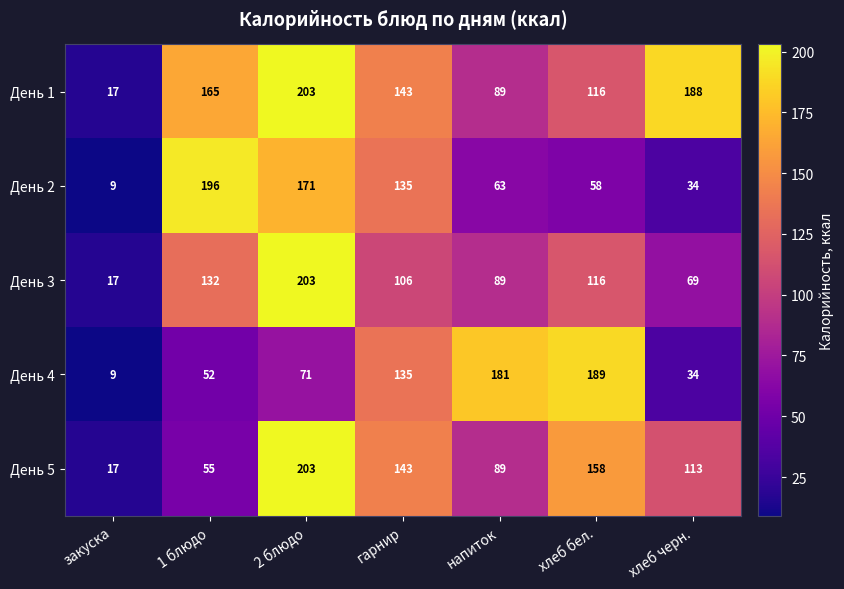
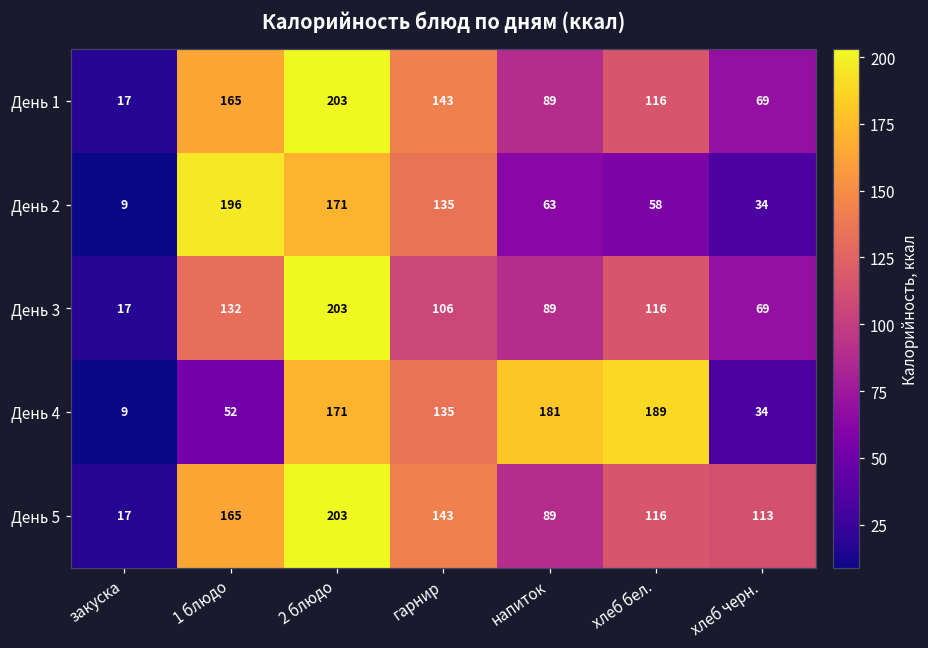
  {
    "День 1": {
      "закуска": 17,
      "1 блюдо": 165,
      "2 блюдо": 203,
      "гарнир": 143,
      "напиток": 89,
      "хлеб бел.": 116,
-     "хлеб черн.": 188
+     "хлеб черн.": 69
    },
    "День 2": {
      "закуска": 9,
      "1 блюдо": 196,
      "2 блюдо": 171,
      "гарнир": 135,
      "напиток": 63,
      "хлеб бел.": 58,
      "хлеб черн.": 34
    },
    "День 3": {
      "закуска": 17,
      "1 блюдо": 132,
      "2 блюдо": 203,
      "гарнир": 106,
      "напиток": 89,
      "хлеб бел.": 116,
      "хлеб черн.": 69
    },
    "День 4": {
      "закуска": 9,
      "1 блюдо": 52,
-     "2 блюдо": 71,
+     "2 блюдо": 171,
      "гарнир": 135,
      "напиток": 181,
      "хлеб бел.": 189,
      "хлеб черн.": 34
    },
    "День 5": {
      "закуска": 17,
-     "1 блюдо": 55,
+     "1 блюдо": 165,
      "2 блюдо": 203,
      "гарнир": 143,
      "напиток": 89,
-     "хлеб бел.": 158,
+     "хлеб бел.": 116,
      "хлеб черн.": 113
    }
  }
